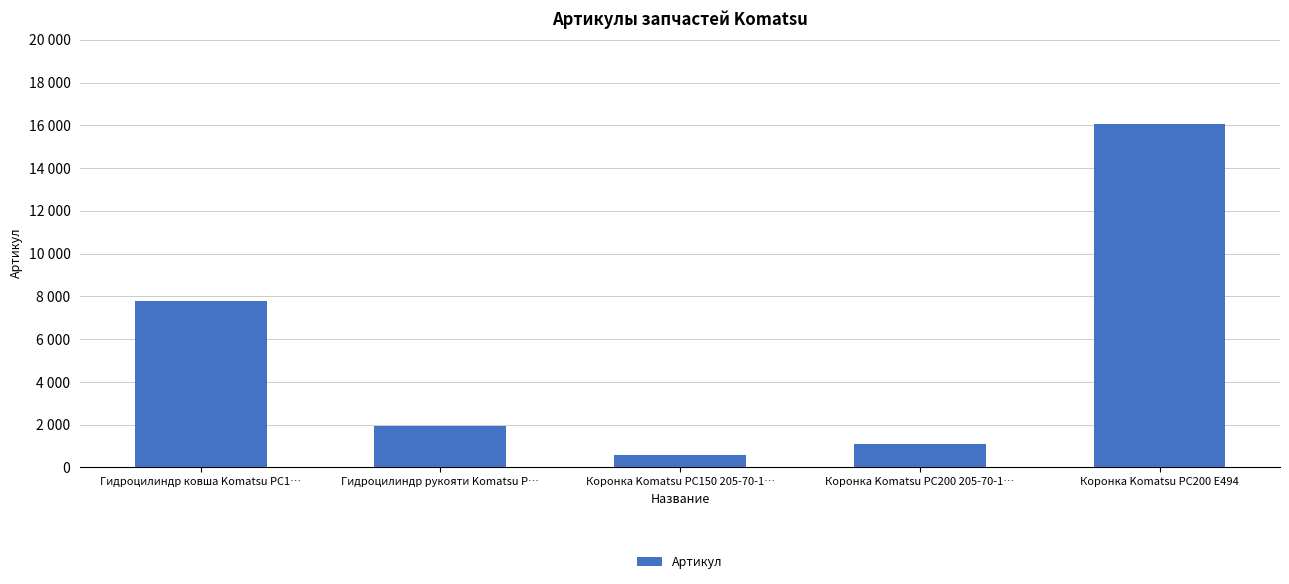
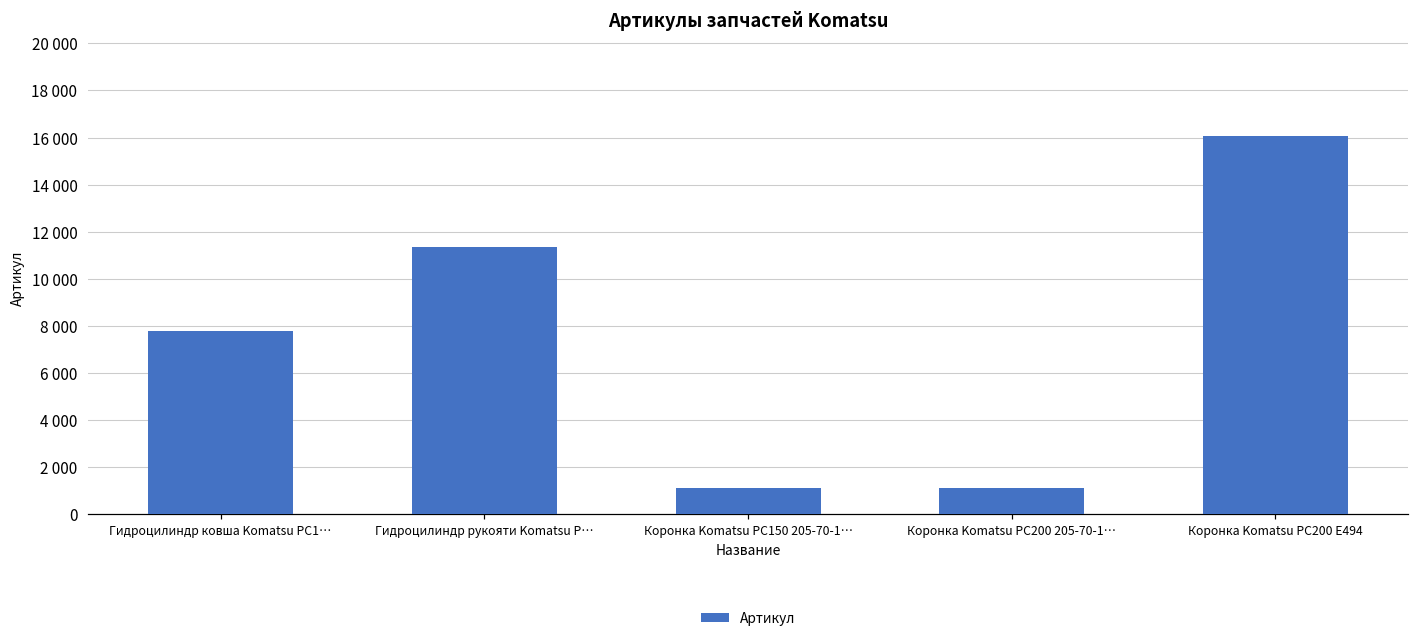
  {
    "Гидроцилиндр ковша Komatsu PC1…": 7800,
-   "Гидроцилиндр рукояти Komatsu P…": 1900,
-   "Коронка Komatsu PC150 205-70-1…": 600,
+   "Гидроцилиндр рукояти Komatsu P…": 11300,
+   "Коронка Komatsu PC150 205-70-1…": 1100,
    "Коронка Komatsu PC200 205-70-1…": 1100,
    "Коронка Komatsu PC200 E494": 16100
  }
